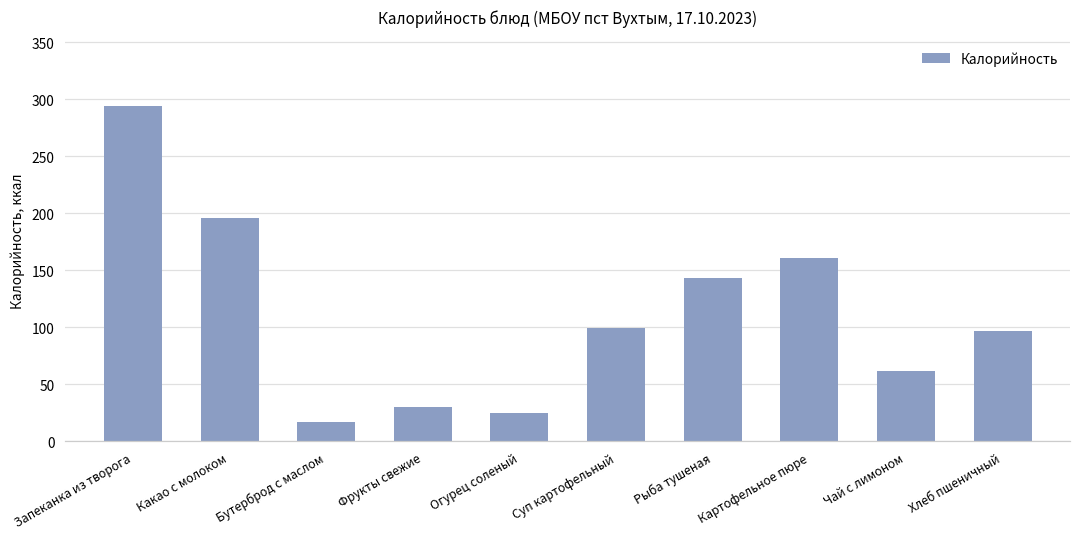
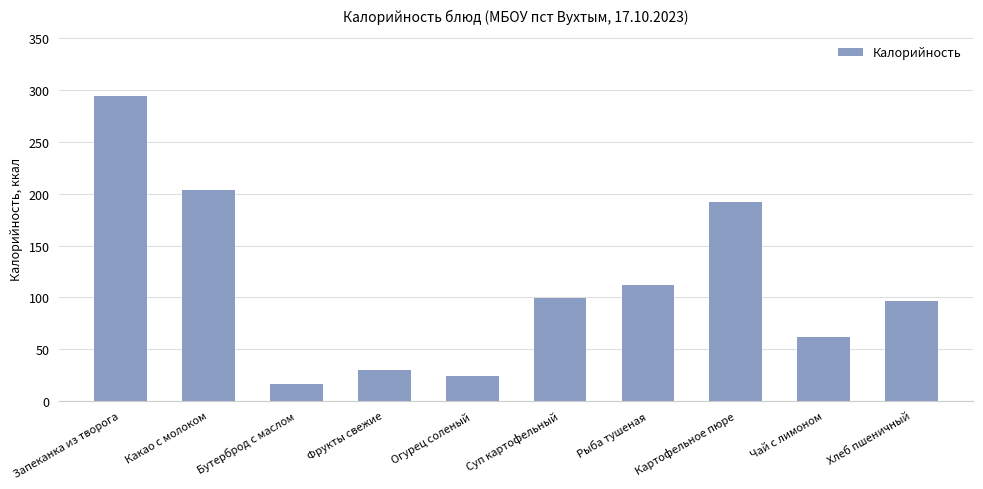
  {
    "Запеканка из творога": 294,
-   "Какао с молоком": 196,
+   "Какао с молоком": 204,
    "Бутерброд с маслом": 17,
    "Фрукты свежие": 30,
    "Огурец соленый": 25,
    "Суп картофельный": 99,
-   "Рыба тушеная": 143,
-   "Картофельное пюре": 160,
+   "Рыба тушеная": 112,
+   "Картофельное пюре": 192,
    "Чай с лимоном": 62,
    "Хлеб пшеничный": 97
  }
